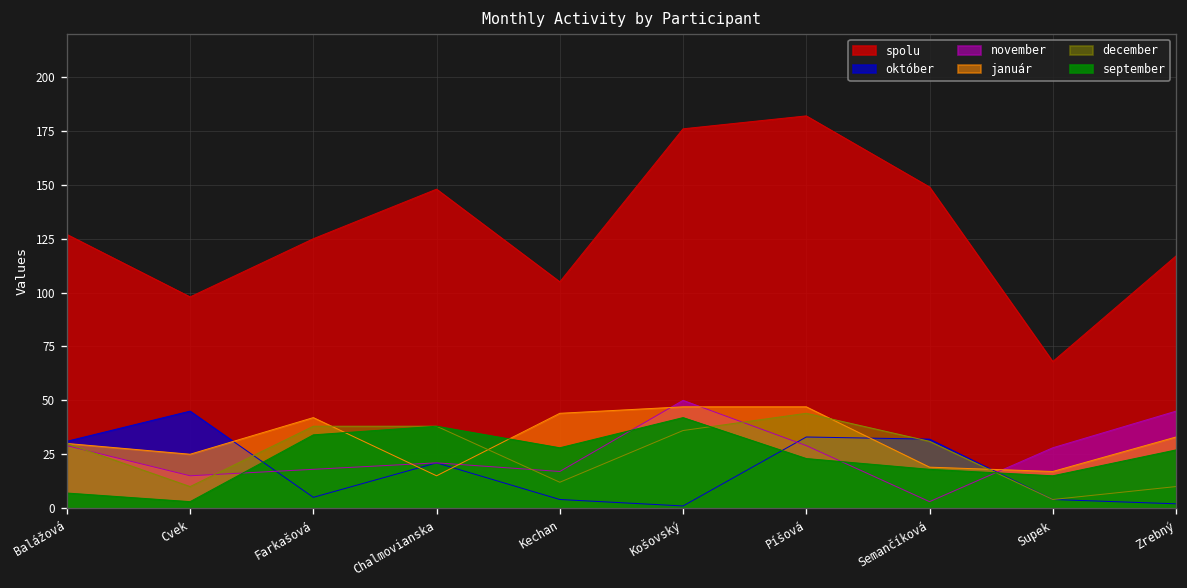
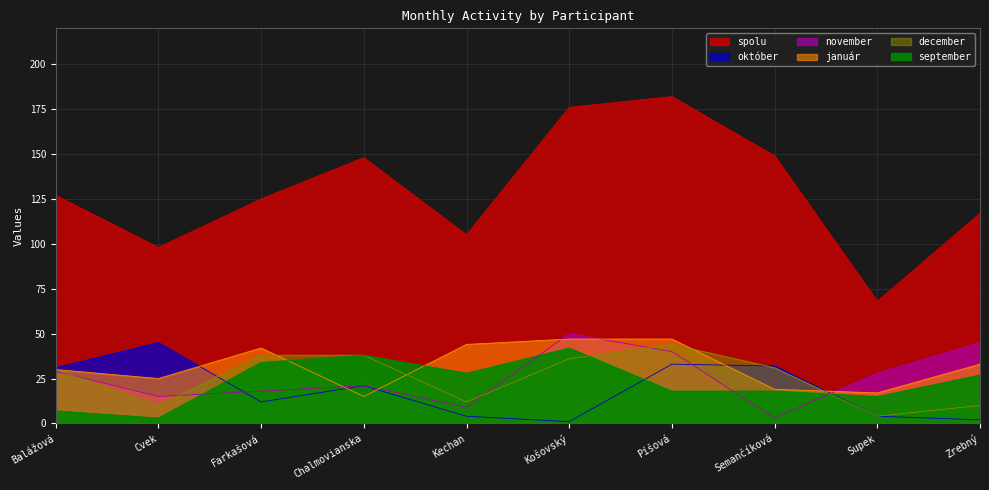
  {
    "spolu": {
      "Balážová": 127,
      "Cvek": 98,
      "Farkašová": 125,
      "Chalmovianska": 148,
      "Kechan": 105,
      "Košovský": 176,
      "Píšová": 182,
      "Semančíková": 149,
      "Supek": 68,
      "Zrebný": 117
    },
    "október": {
      "Cvek": 45,
-     "Farkašová": 5,
+     "Farkašová": 12,
      "Kechan": 4,
      "Košovský": 1,
      "Píšová": 33,
      "Zrebný": 2
    },
    "november": {
      "Cvek": 15,
      "Farkašová": 18,
-     "Kechan": 17,
+     "Kechan": 9,
      "Košovský": 50,
-     "Píšová": 29,
+     "Píšová": 40,
      "Semančíková": 3,
      "Supek": 28,
      "Zrebný": 45
    },
    "január": {
      "Cvek": 25,
      "Farkašová": 42,
      "Chalmovianska": 15,
      "Kechan": 44,
      "Košovský": 47,
      "Píšová": 47,
      "Supek": 17,
      "Zrebný": 33
    },
    "december": {
      "Cvek": 10,
      "Farkašová": 38,
      "Kechan": 12,
      "Košovský": 36,
      "Píšová": 44,
      "Zrebný": 10
    },
    "september": {
      "Balážová": 7,
      "Cvek": 3,
      "Farkašová": 34,
      "Kechan": 28,
      "Košovský": 42,
-     "Píšová": 23,
+     "Píšová": 18,
      "Supek": 15,
      "Zrebný": 27
    }
  }
